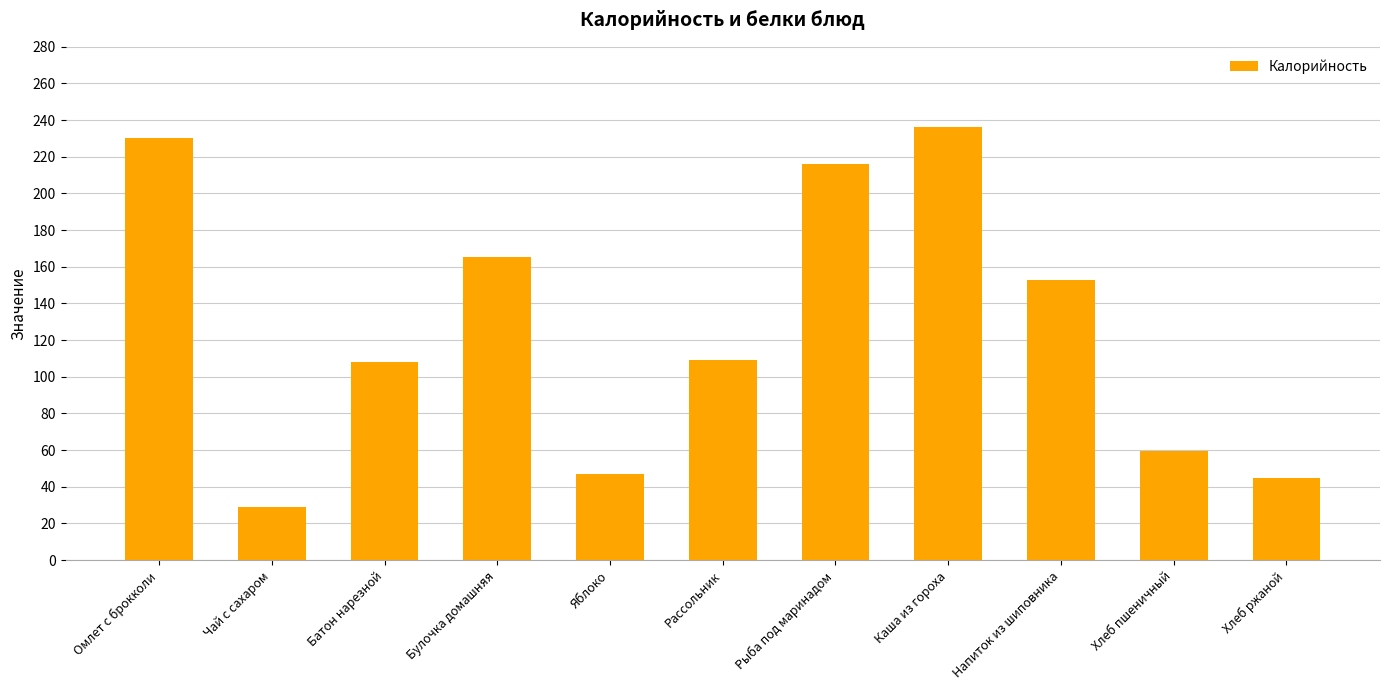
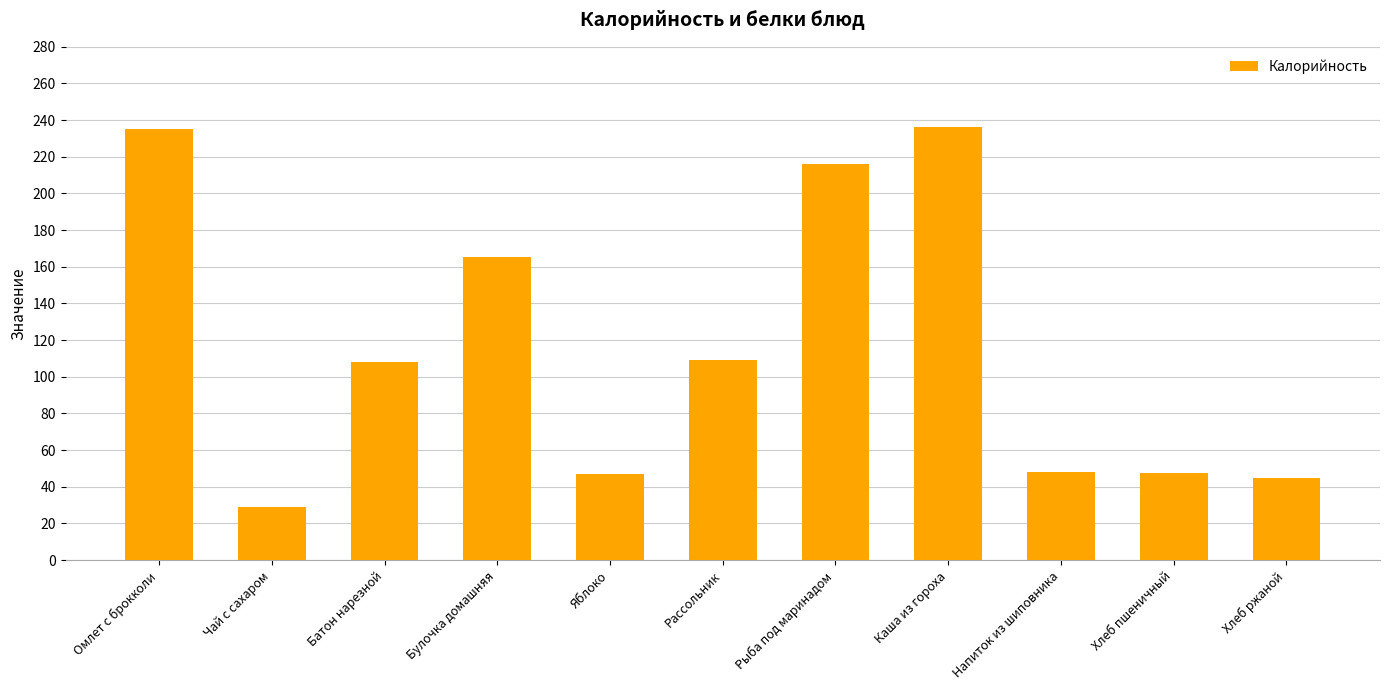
  {
-   "Омлет с брокколи": 230,
+   "Омлет с брокколи": 235,
    "Чай с сахаром": 29,
    "Батон нарезной": 108,
    "Булочка домашняя": 166,
    "Яблоко": 47,
    "Рассольник": 109,
    "Рыба под маринадом": 216,
    "Каша из гороха": 236,
-   "Напиток из шиповника": 153,
-   "Хлеб пшеничный": 60,
+   "Напиток из шиповника": 48,
+   "Хлеб пшеничный": 48,
    "Хлеб ржаной": 45
  }
